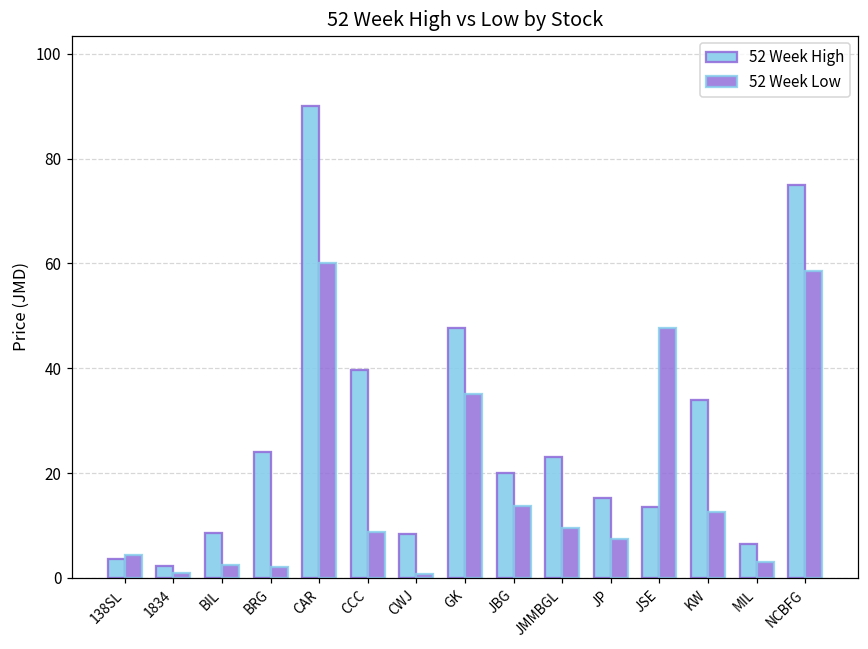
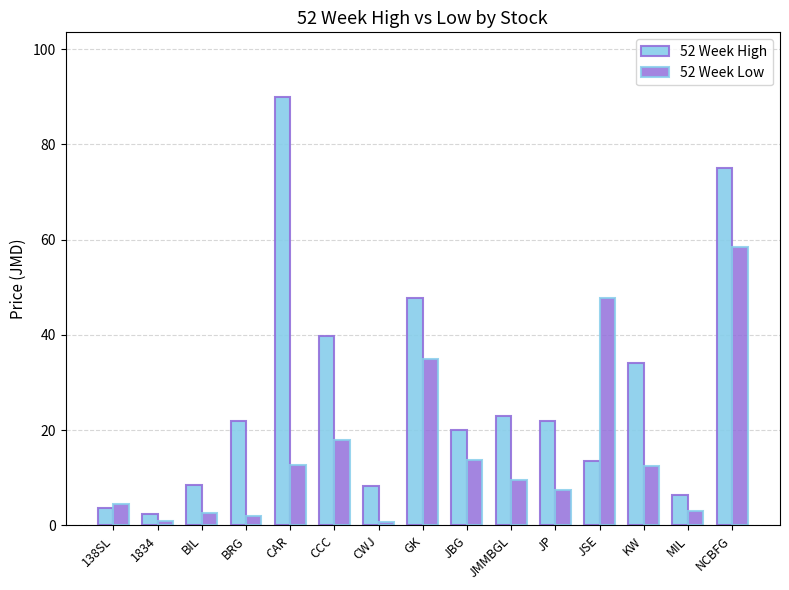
  {
    "52 Week High": {
      "138SL": 4,
      "1834": 2,
      "BIL": 9,
-     "BRG": 24,
+     "BRG": 22,
      "CAR": 90,
      "CCC": 40,
      "CWJ": 8,
      "GK": 48,
      "JBG": 20,
      "JMMBGL": 23,
-     "JP": 15,
+     "JP": 22,
      "JSE": 14,
      "KW": 34,
      "MIL": 6,
      "NCBFG": 75
    },
    "52 Week Low": {
      "138SL": 4,
      "1834": 1,
      "BIL": 3,
      "BRG": 2,
-     "CAR": 60,
-     "CCC": 9,
+     "CAR": 13,
+     "CCC": 18,
      "CWJ": 1,
      "GK": 35,
      "JBG": 14,
      "JMMBGL": 9,
      "JP": 8,
      "JSE": 48,
      "KW": 13,
      "MIL": 3,
      "NCBFG": 59
    }
  }
